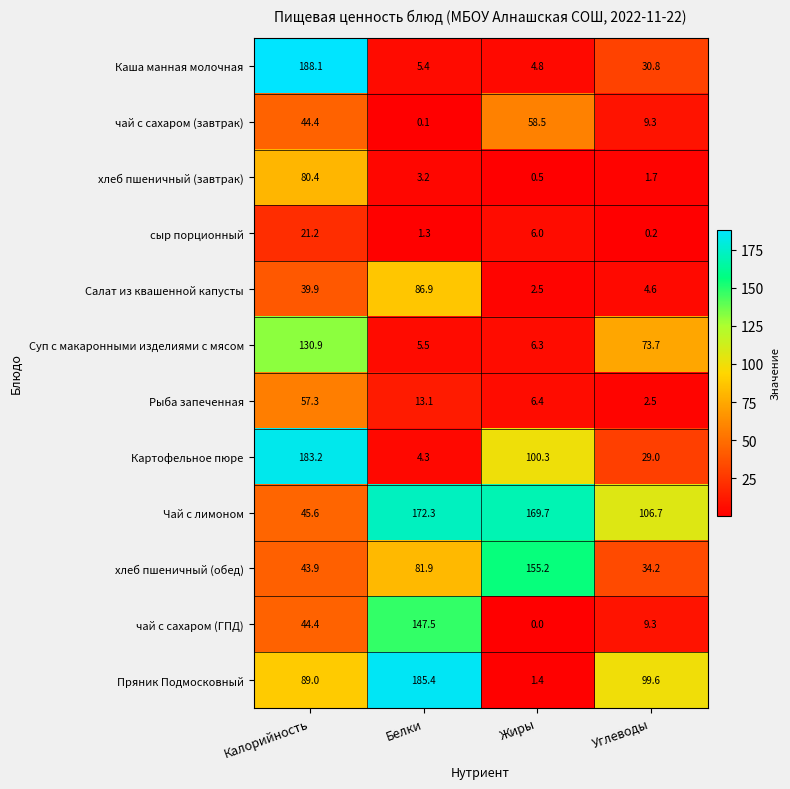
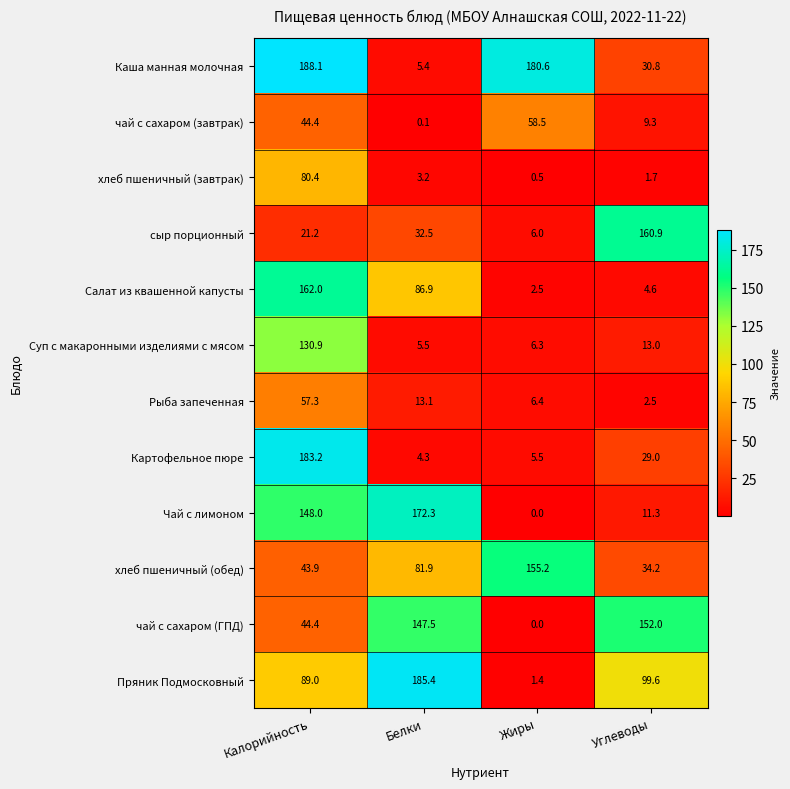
  {
    "Каша манная молочная": {
      "Калорийность": 188.1,
      "Белки": 5.4,
-     "Жиры": 4.8,
+     "Жиры": 180.6,
      "Углеводы": 30.8
    },
    "чай с сахаром (завтрак)": {
      "Калорийность": 44.4,
      "Белки": 0.1,
      "Жиры": 58.5,
      "Углеводы": 9.3
    },
    "хлеб пшеничный (завтрак)": {
      "Калорийность": 80.4,
      "Белки": 3.2,
      "Жиры": 0.5,
      "Углеводы": 1.7
    },
    "сыр порционный": {
      "Калорийность": 21.2,
-     "Белки": 1.3,
+     "Белки": 32.5,
      "Жиры": 6.0,
-     "Углеводы": 0.2
+     "Углеводы": 160.9
    },
    "Салат из квашенной капусты": {
-     "Калорийность": 39.9,
+     "Калорийность": 162.0,
      "Белки": 86.9,
      "Жиры": 2.5,
      "Углеводы": 4.6
    },
    "Суп с макаронными изделиями с мясом": {
      "Калорийность": 130.9,
      "Белки": 5.5,
      "Жиры": 6.3,
-     "Углеводы": 73.7
+     "Углеводы": 13.0
    },
    "Рыба запеченная": {
      "Калорийность": 57.3,
      "Белки": 13.1,
      "Жиры": 6.4,
      "Углеводы": 2.5
    },
    "Картофельное пюре": {
      "Калорийность": 183.2,
      "Белки": 4.3,
-     "Жиры": 100.3,
+     "Жиры": 5.5,
      "Углеводы": 29.0
    },
    "Чай с лимоном": {
-     "Калорийность": 45.6,
+     "Калорийность": 148.0,
      "Белки": 172.3,
-     "Жиры": 169.7,
-     "Углеводы": 106.7
+     "Жиры": 0.0,
+     "Углеводы": 11.3
    },
    "хлеб пшеничный (обед)": {
      "Калорийность": 43.9,
      "Белки": 81.9,
      "Жиры": 155.2,
      "Углеводы": 34.2
    },
    "чай с сахаром (ГПД)": {
      "Калорийность": 44.4,
      "Белки": 147.5,
      "Жиры": 0.0,
-     "Углеводы": 9.3
+     "Углеводы": 152.0
    },
    "Пряник Подмосковный": {
      "Калорийность": 89.0,
      "Белки": 185.4,
      "Жиры": 1.4,
      "Углеводы": 99.6
    }
  }
